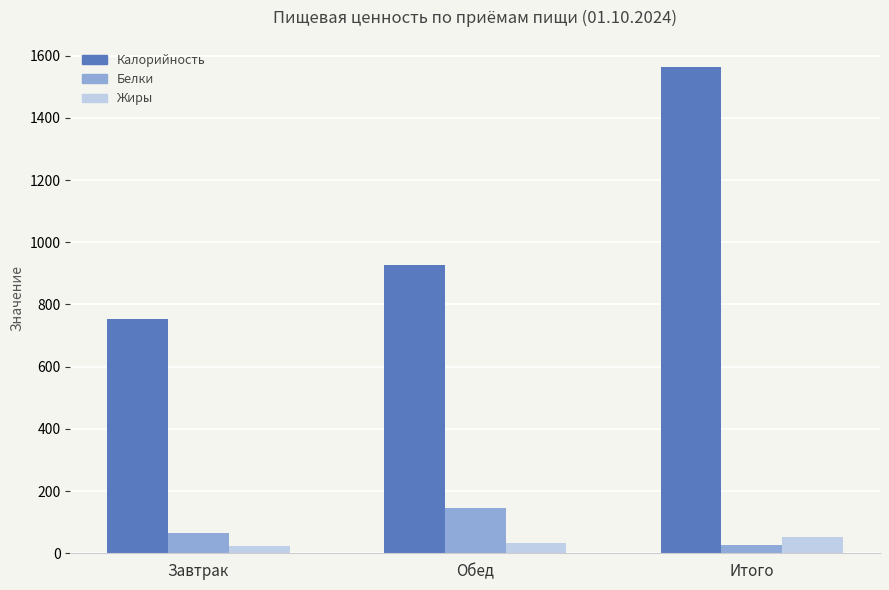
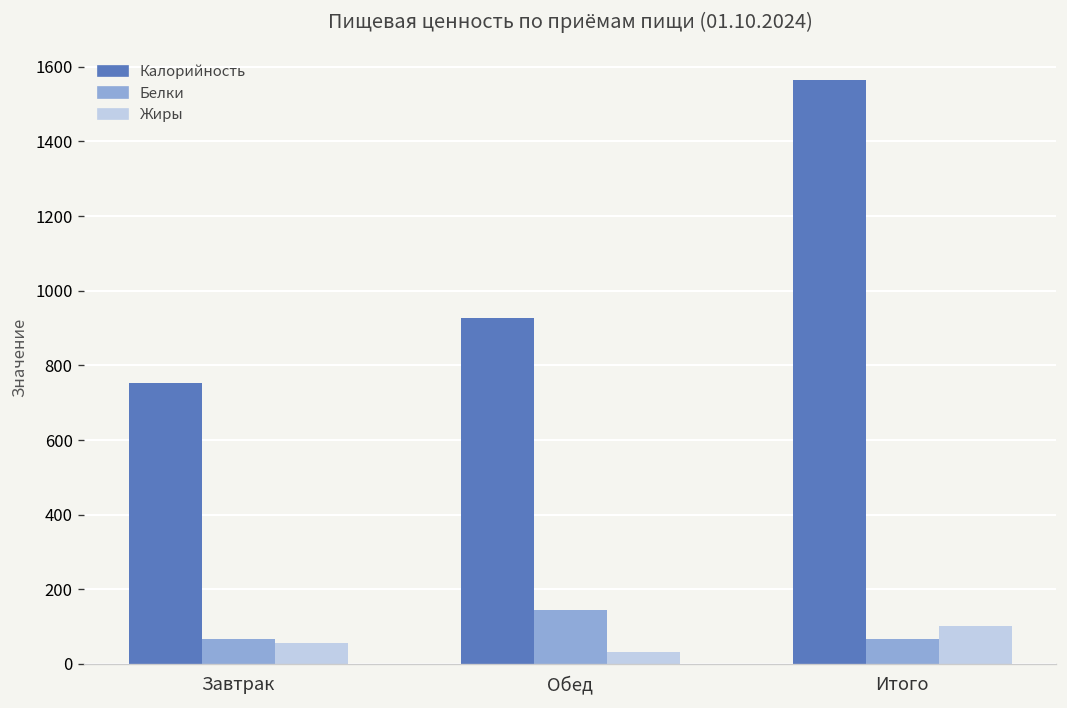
  {
    "Калорийность": {
      "Завтрак": 750,
      "Обед": 930,
      "Итого": 1560
    },
    "Белки": {
      "Завтрак": 70,
      "Обед": 140,
-     "Итого": 30
+     "Итого": 70
    },
    "Жиры": {
-     "Завтрак": 20,
+     "Завтрак": 60,
      "Обед": 30,
-     "Итого": 50
+     "Итого": 100
    }
  }
